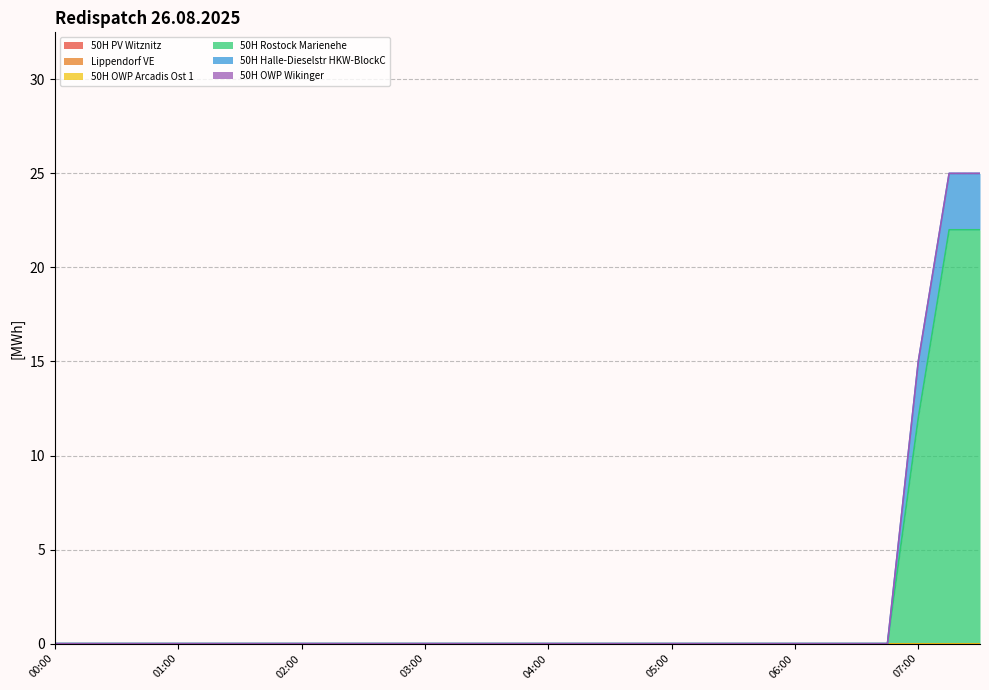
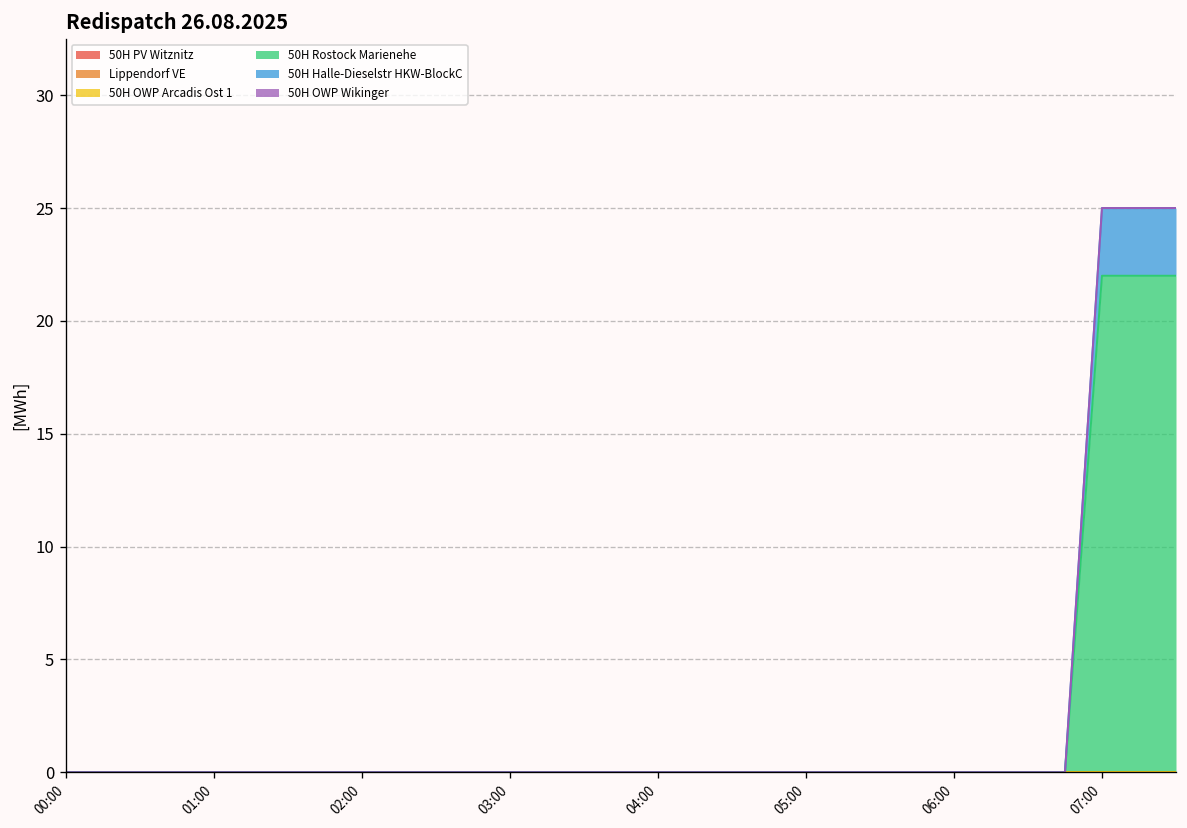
  {
    "50H OWP Arcadis Ost 1": {
      "07:00": 0
    },
    "50H Rostock Marienehe": {
-     "07:00": 12
+     "07:00": 22
    }
  }
